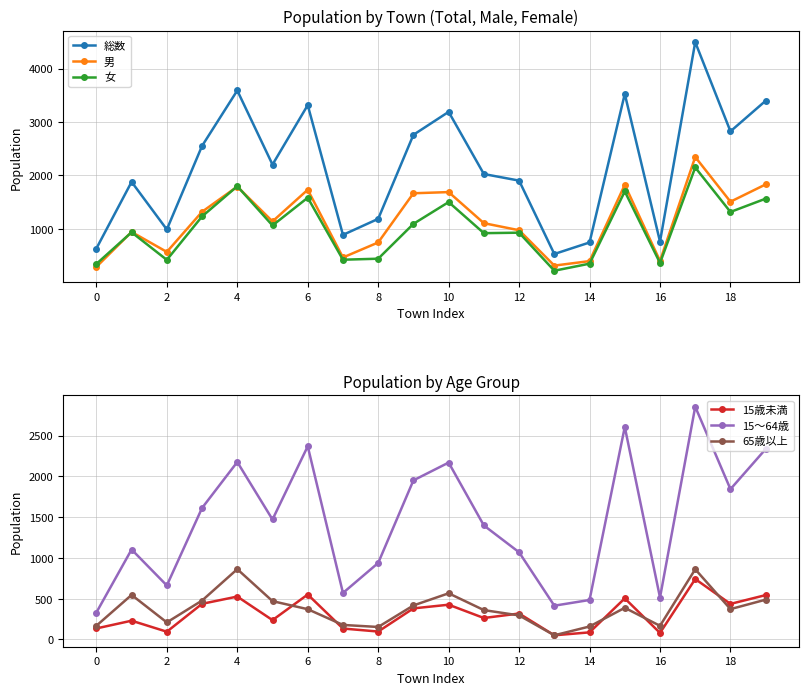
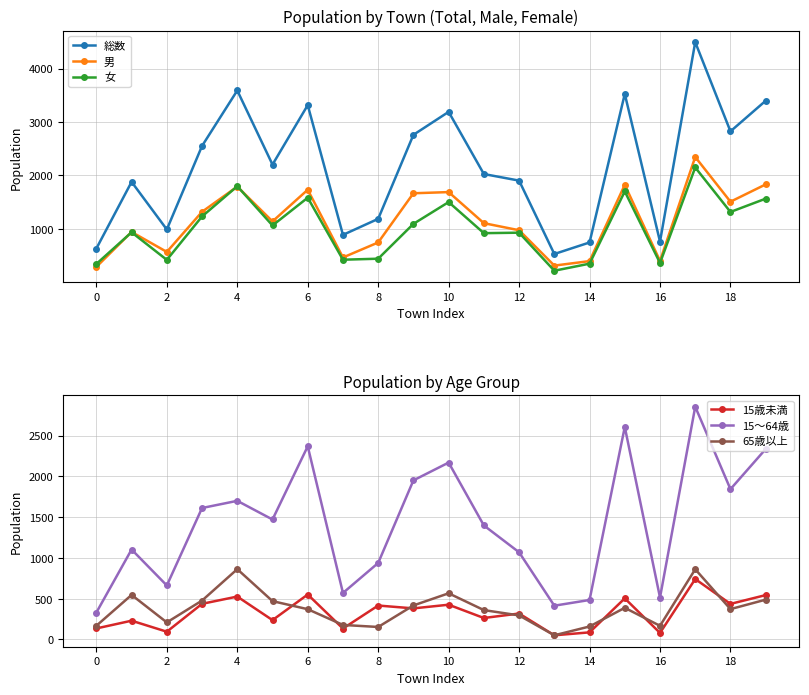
  {
    "Population by Town (Total, Male, Female)": {
      "総数": {
        "0": 600,
        "2": 1000,
        "4": 3600,
        "6": 3300,
        "8": 1200,
        "10": 3200,
        "12": 1900,
        "14": 700,
        "16": 800,
        "18": 2800
      },
      "男": {
        "0": 300,
        "2": 600,
        "6": 1700,
        "8": 700,
        "10": 1700,
        "14": 400,
        "18": 1500
      },
      "女": {
        "0": 300,
        "2": 400,
        "6": 1600,
        "8": 400,
        "10": 1500,
        "14": 300,
        "18": 1300
      }
    },
    "Population by Age Group": {
      "15歳未満": {
        "0": 100,
        "2": 100,
        "4": 500,
        "6": 600,
-       "8": 100,
+       "8": 400,
        "10": 400,
        "14": 100,
        "16": 100,
        "18": 400
      },
      "15～64歳": {
        "0": 300,
        "2": 700,
-       "4": 2200,
+       "4": 1700,
        "6": 2400,
        "8": 900,
        "10": 2200,
        "12": 1100,
        "14": 500,
        "16": 500,
        "18": 1800
      },
      "65歳以上": {
        "0": 200,
        "2": 200,
        "4": 900,
        "6": 400,
        "8": 200,
        "10": 600,
        "14": 200,
        "16": 200,
        "18": 400
      }
    }
  }
